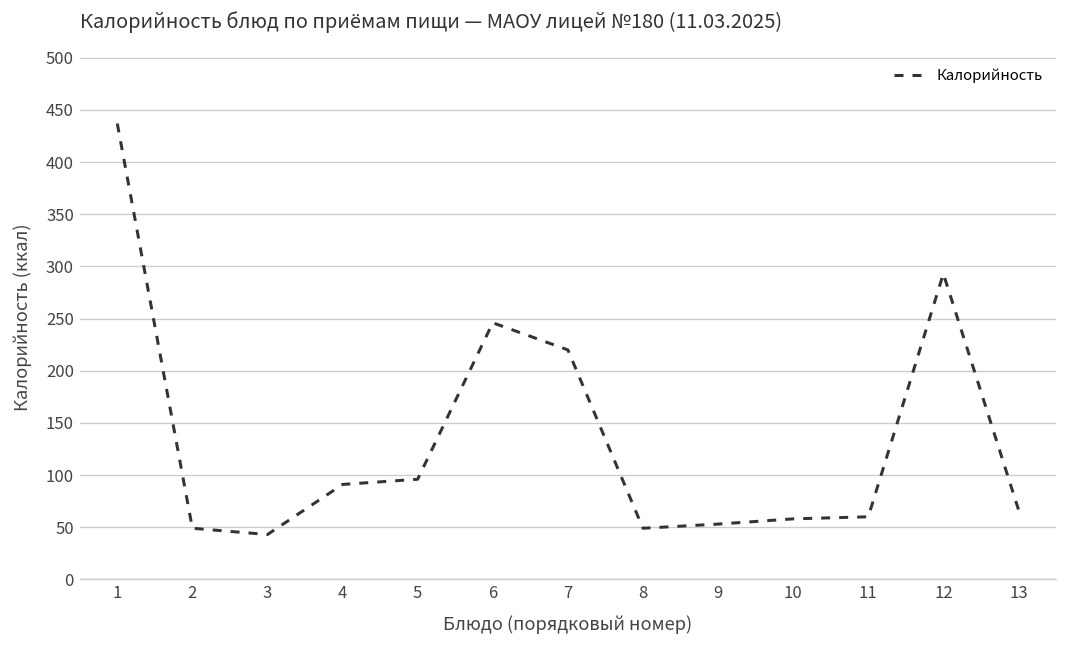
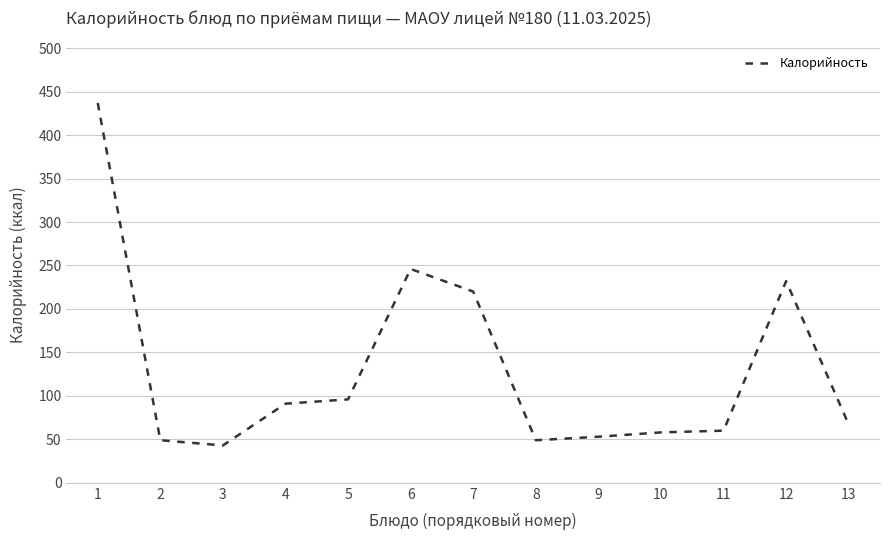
  {
    "1": 440,
    "2": 50,
    "3": 40,
    "4": 90,
    "5": 100,
    "6": 250,
    "7": 220,
    "8": 50,
    "9": 50,
    "10": 60,
    "11": 60,
-   "12": 290,
+   "12": 230,
    "13": 70
  }
